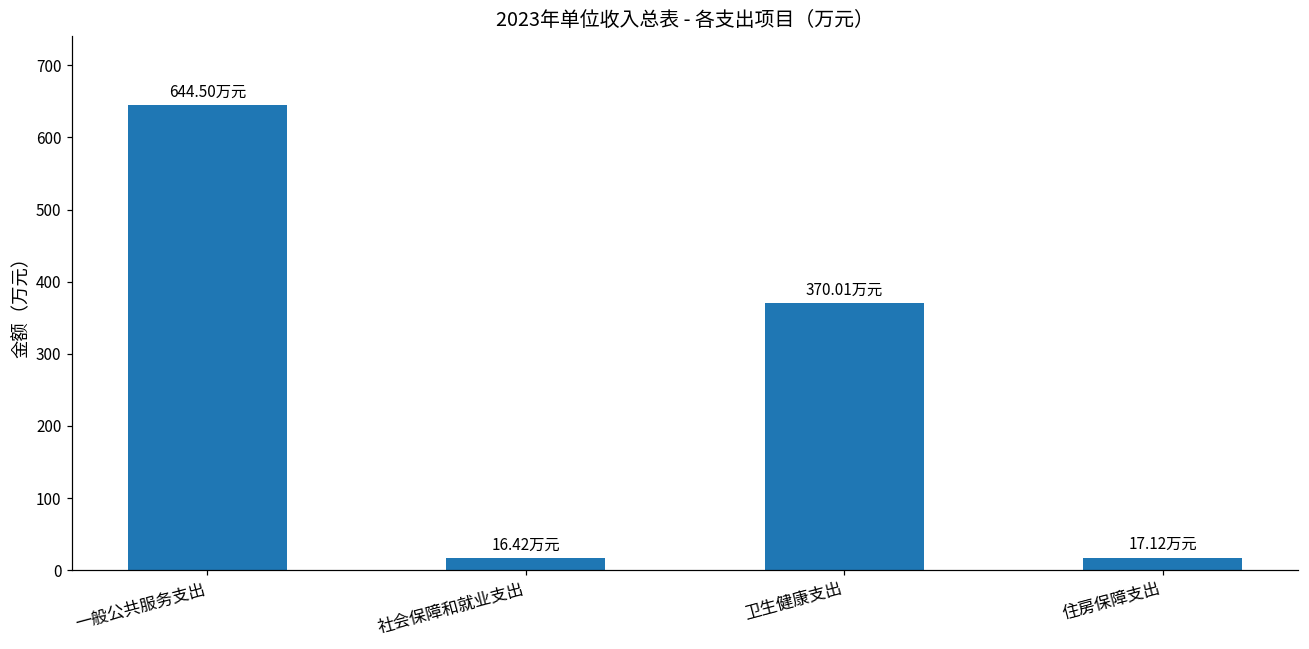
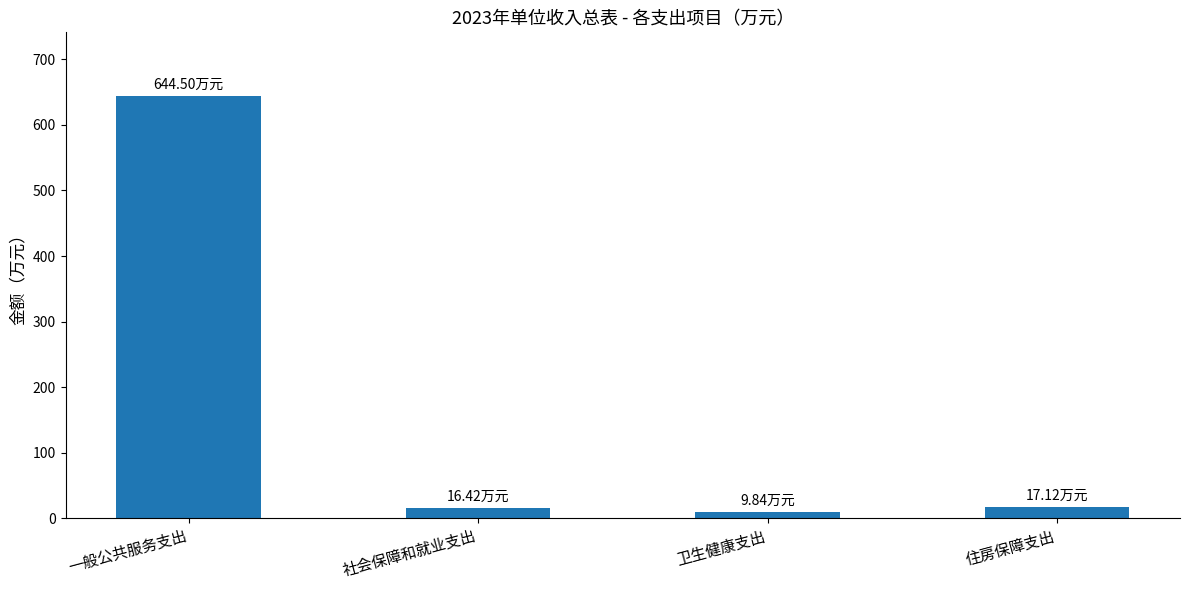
  {
    "一般公共服务支出": 644.50,
    "社会保障和就业支出": 16.42,
-   "卫生健康支出": 370.01,
+   "卫生健康支出": 9.84,
    "住房保障支出": 17.12
  }
